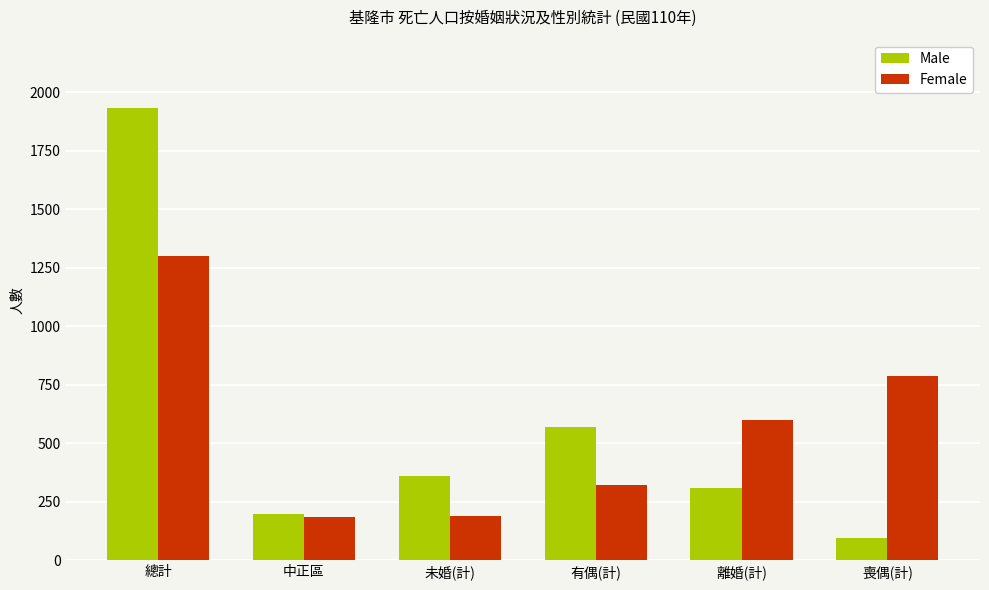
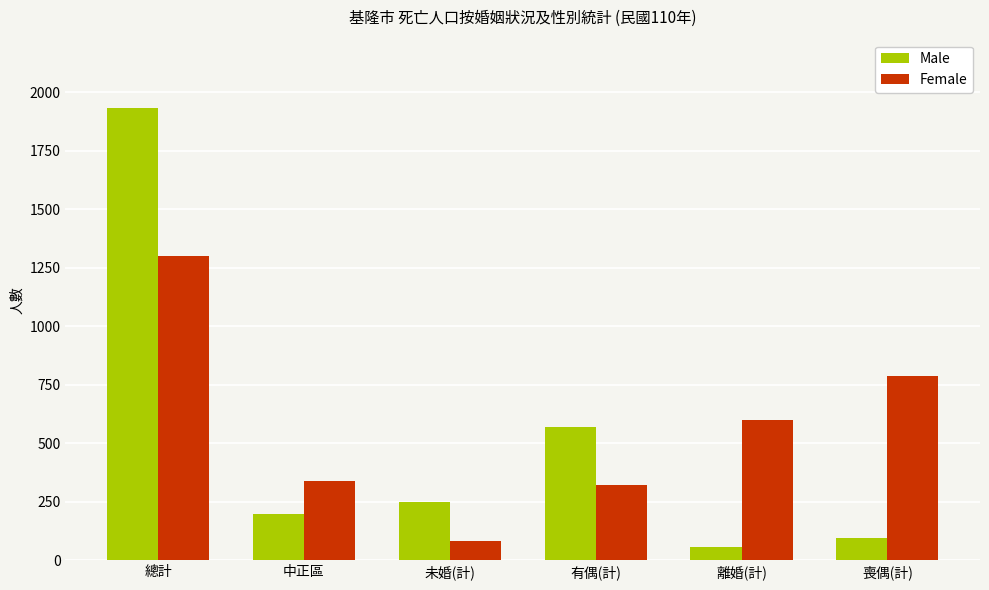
  {
    "Male": {
      "總計": 1930,
      "中正區": 200,
-     "未婚(計)": 360,
+     "未婚(計)": 250,
      "有偶(計)": 570,
-     "離婚(計)": 310,
+     "離婚(計)": 60,
      "喪偶(計)": 100
    },
    "Female": {
      "總計": 1300,
-     "中正區": 190,
-     "未婚(計)": 190,
+     "中正區": 340,
+     "未婚(計)": 80,
      "有偶(計)": 320,
      "離婚(計)": 600,
      "喪偶(計)": 790
    }
  }
